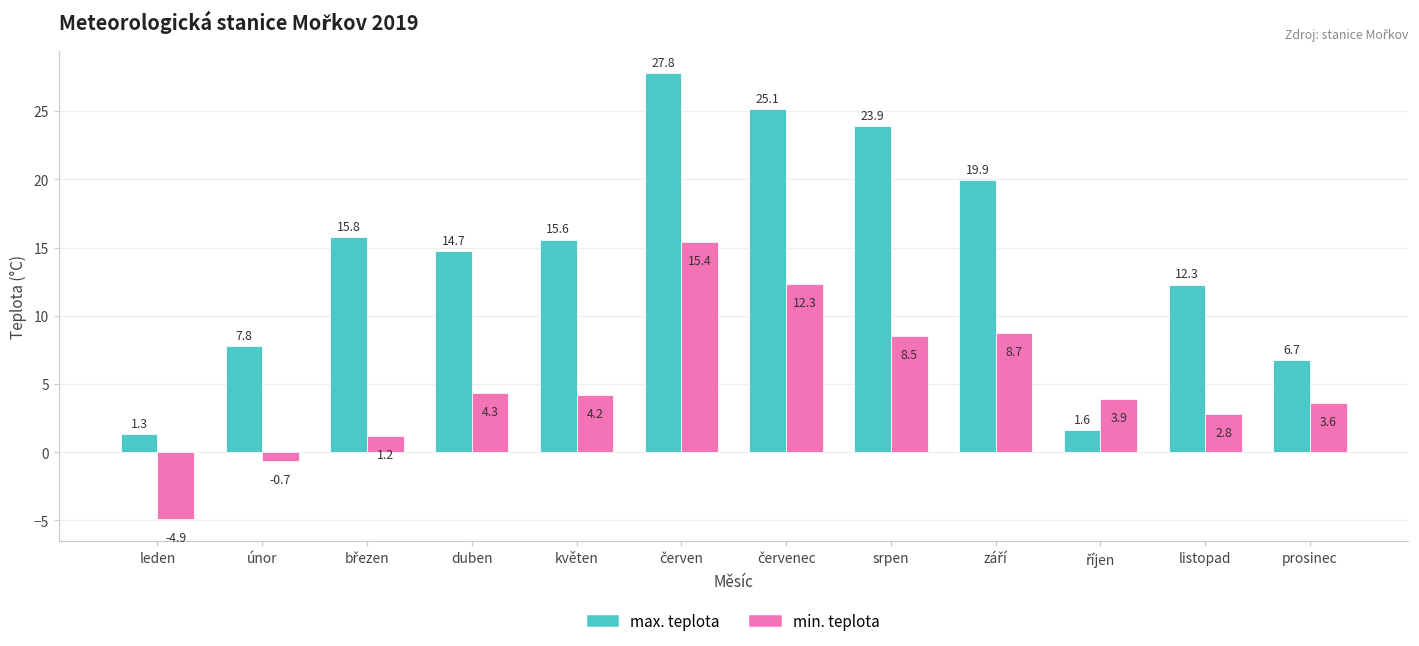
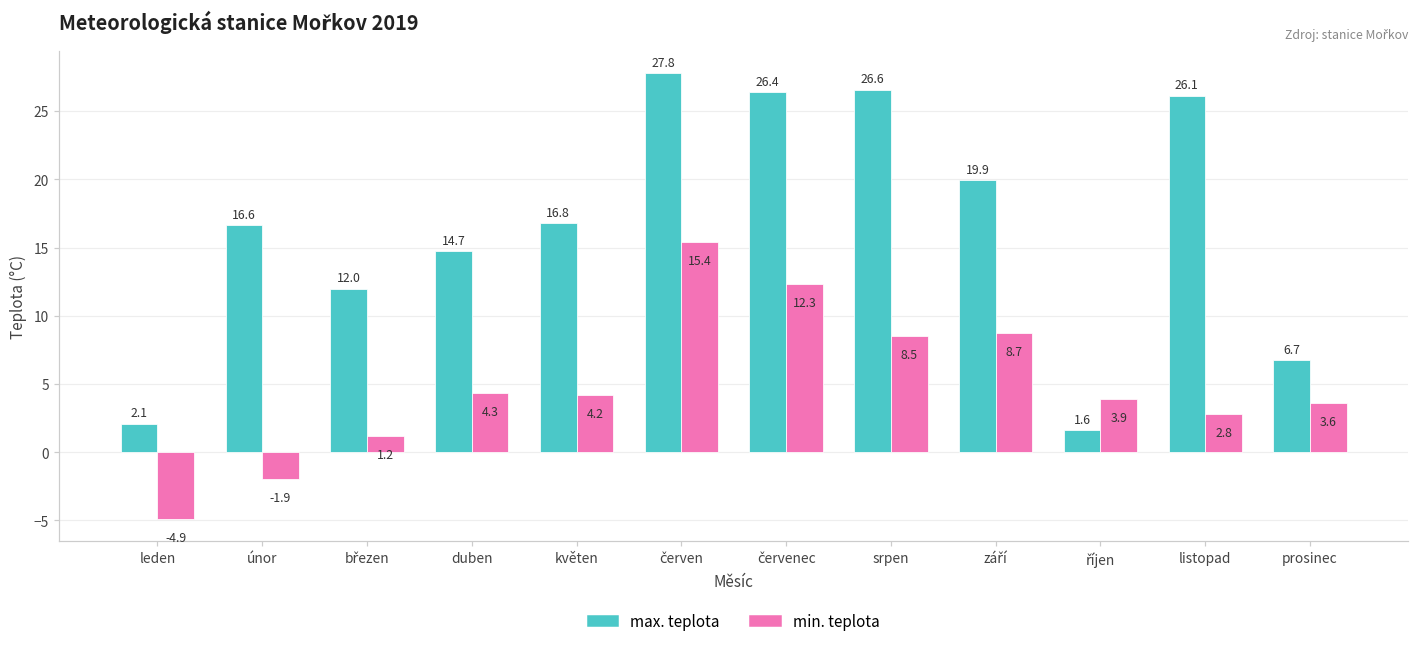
  {
    "max. teplota": {
-     "leden": 1.3,
-     "únor": 7.8,
-     "březen": 15.8,
+     "leden": 2.1,
+     "únor": 16.6,
+     "březen": 12.0,
      "duben": 14.7,
-     "květen": 15.6,
+     "květen": 16.8,
      "červen": 27.8,
-     "červenec": 25.1,
-     "srpen": 23.9,
+     "červenec": 26.4,
+     "srpen": 26.6,
      "září": 19.9,
      "říjen": 1.6,
-     "listopad": 12.3,
+     "listopad": 26.1,
      "prosinec": 6.7
    },
    "min. teplota": {
      "leden": -4.9,
-     "únor": -0.7,
+     "únor": -1.9,
      "březen": 1.2,
      "duben": 4.3,
      "květen": 4.2,
      "červen": 15.4,
      "červenec": 12.3,
      "srpen": 8.5,
      "září": 8.7,
      "říjen": 3.9,
      "listopad": 2.8,
      "prosinec": 3.6
    }
  }
